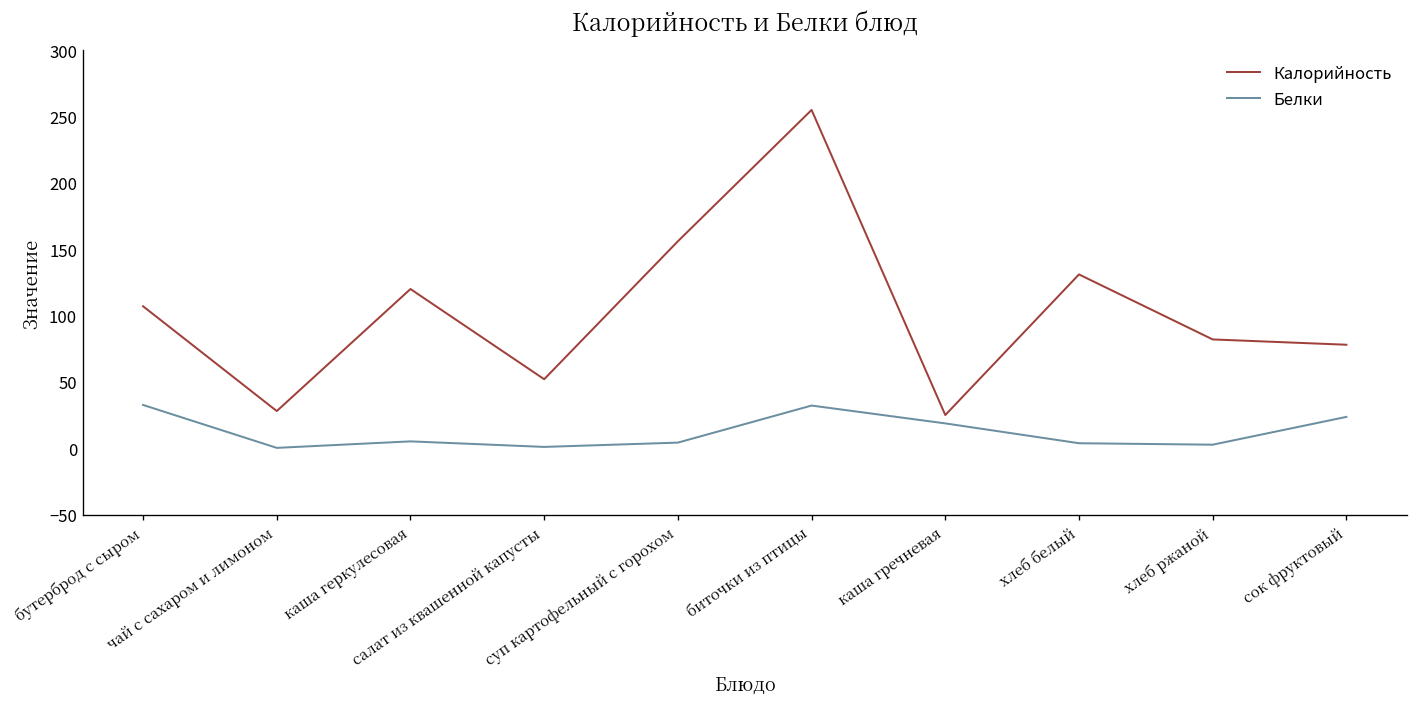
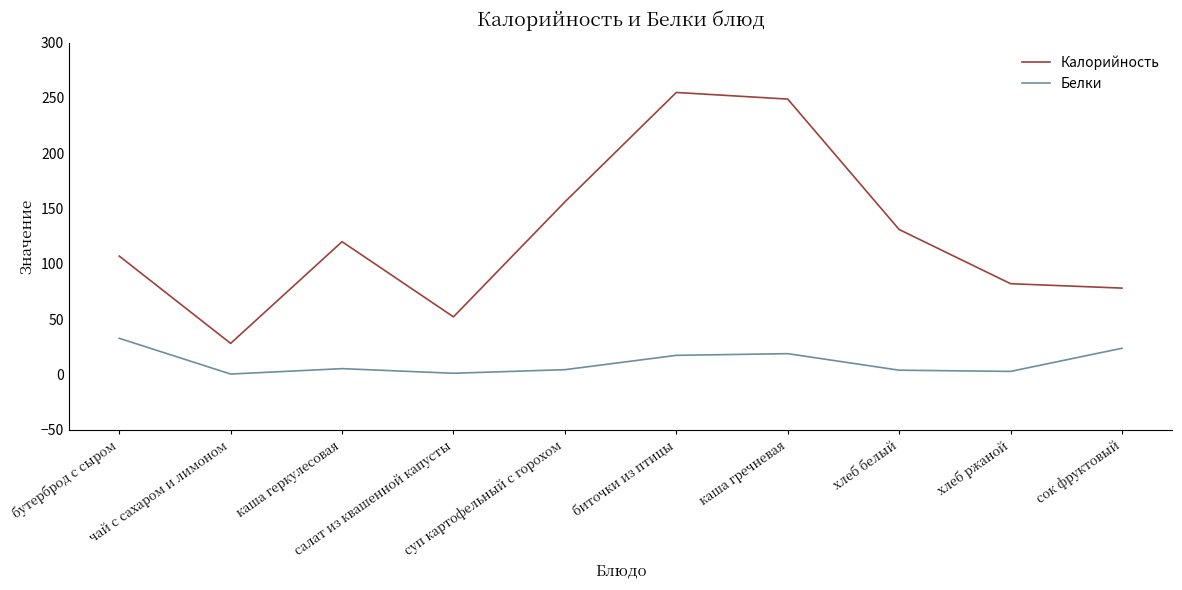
  {
    "Калорийность": {
      "бутерброд с сыром": 107,
      "чай с сахаром и лимоном": 28,
      "каша геркулесовая": 120,
      "салат из квашенной капусты": 52,
      "суп картофельный с горохом": 156,
      "биточки из птицы": 255,
-     "каша гречневая": 25,
+     "каша гречневая": 249,
      "хлеб белый": 131,
      "хлеб ржаной": 82,
      "сок фруктовый": 78
    },
    "Белки": {
      "бутерброд с сыром": 33,
      "чай с сахаром и лимоном": 0,
      "каша геркулесовая": 5,
      "салат из квашенной капусты": 1,
      "суп картофельный с горохом": 4,
-     "биточки из птицы": 32,
+     "биточки из птицы": 17,
      "каша гречневая": 19,
      "хлеб белый": 4,
      "хлеб ржаной": 3,
      "сок фруктовый": 24
    }
  }
